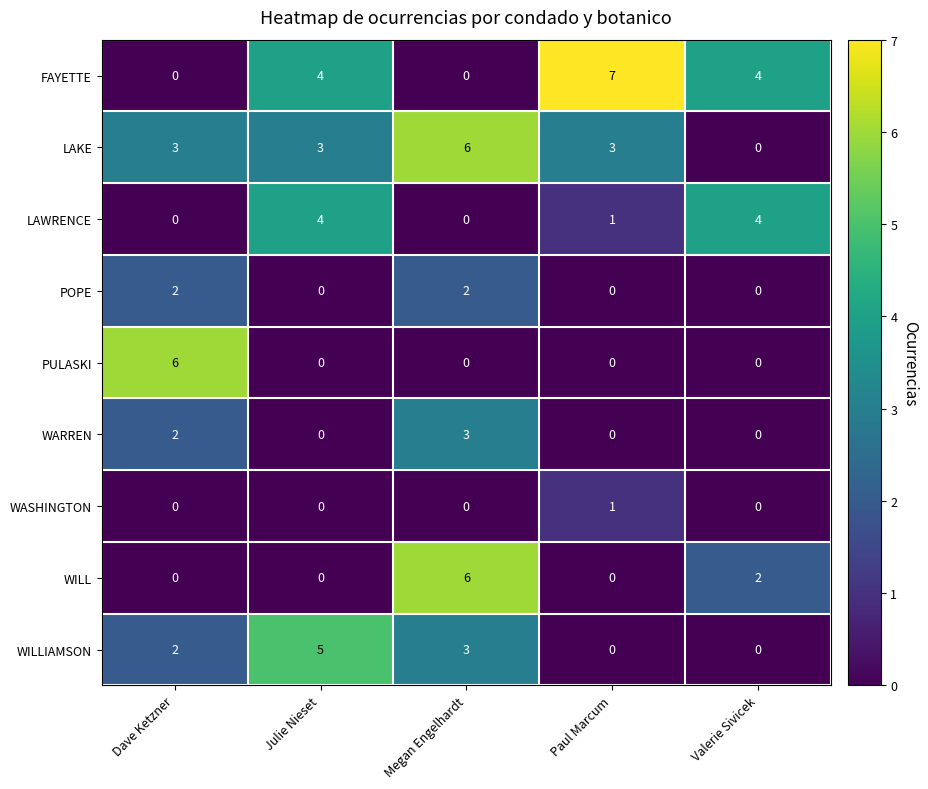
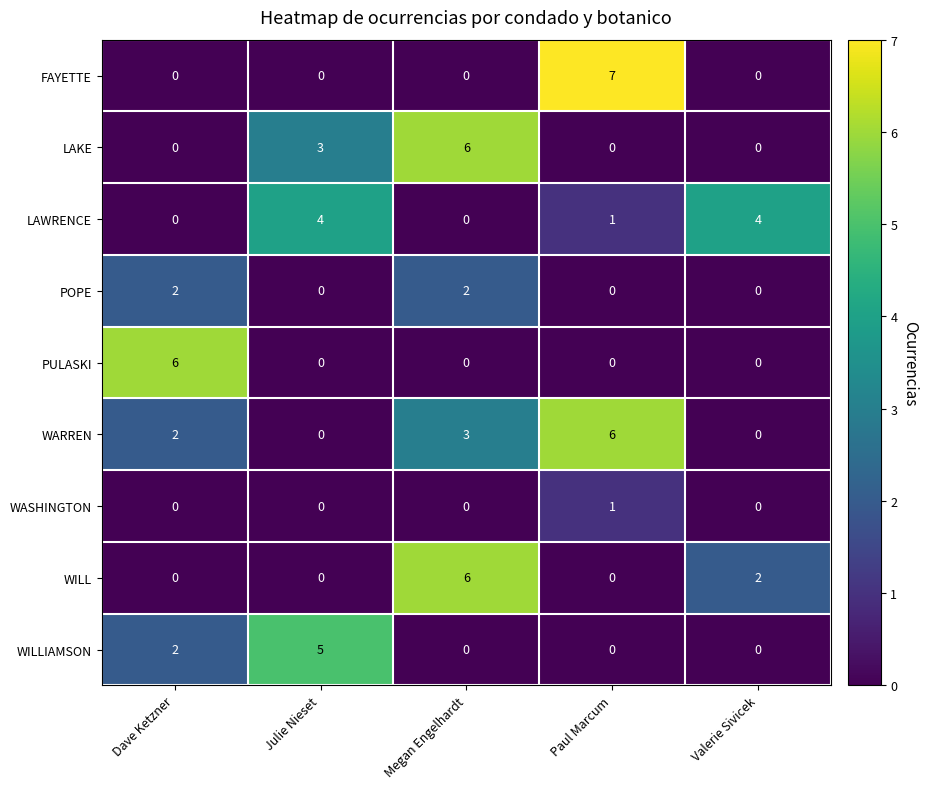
  {
    "FAYETTE": {
      "Dave Ketzner": 0,
-     "Julie Nieset": 4,
+     "Julie Nieset": 0,
      "Megan Engelhardt": 0,
      "Paul Marcum": 7,
-     "Valerie Sivicek": 4
+     "Valerie Sivicek": 0
    },
    "LAKE": {
-     "Dave Ketzner": 3,
+     "Dave Ketzner": 0,
      "Julie Nieset": 3,
      "Megan Engelhardt": 6,
-     "Paul Marcum": 3,
+     "Paul Marcum": 0,
      "Valerie Sivicek": 0
    },
    "LAWRENCE": {
      "Dave Ketzner": 0,
      "Julie Nieset": 4,
      "Megan Engelhardt": 0,
      "Paul Marcum": 1,
      "Valerie Sivicek": 4
    },
    "POPE": {
      "Dave Ketzner": 2,
      "Julie Nieset": 0,
      "Megan Engelhardt": 2,
      "Paul Marcum": 0,
      "Valerie Sivicek": 0
    },
    "PULASKI": {
      "Dave Ketzner": 6,
      "Julie Nieset": 0,
      "Megan Engelhardt": 0,
      "Paul Marcum": 0,
      "Valerie Sivicek": 0
    },
    "WARREN": {
      "Dave Ketzner": 2,
      "Julie Nieset": 0,
      "Megan Engelhardt": 3,
-     "Paul Marcum": 0,
+     "Paul Marcum": 6,
      "Valerie Sivicek": 0
    },
    "WASHINGTON": {
      "Dave Ketzner": 0,
      "Julie Nieset": 0,
      "Megan Engelhardt": 0,
      "Paul Marcum": 1,
      "Valerie Sivicek": 0
    },
    "WILL": {
      "Dave Ketzner": 0,
      "Julie Nieset": 0,
      "Megan Engelhardt": 6,
      "Paul Marcum": 0,
      "Valerie Sivicek": 2
    },
    "WILLIAMSON": {
      "Dave Ketzner": 2,
      "Julie Nieset": 5,
-     "Megan Engelhardt": 3,
+     "Megan Engelhardt": 0,
      "Paul Marcum": 0,
      "Valerie Sivicek": 0
    }
  }
